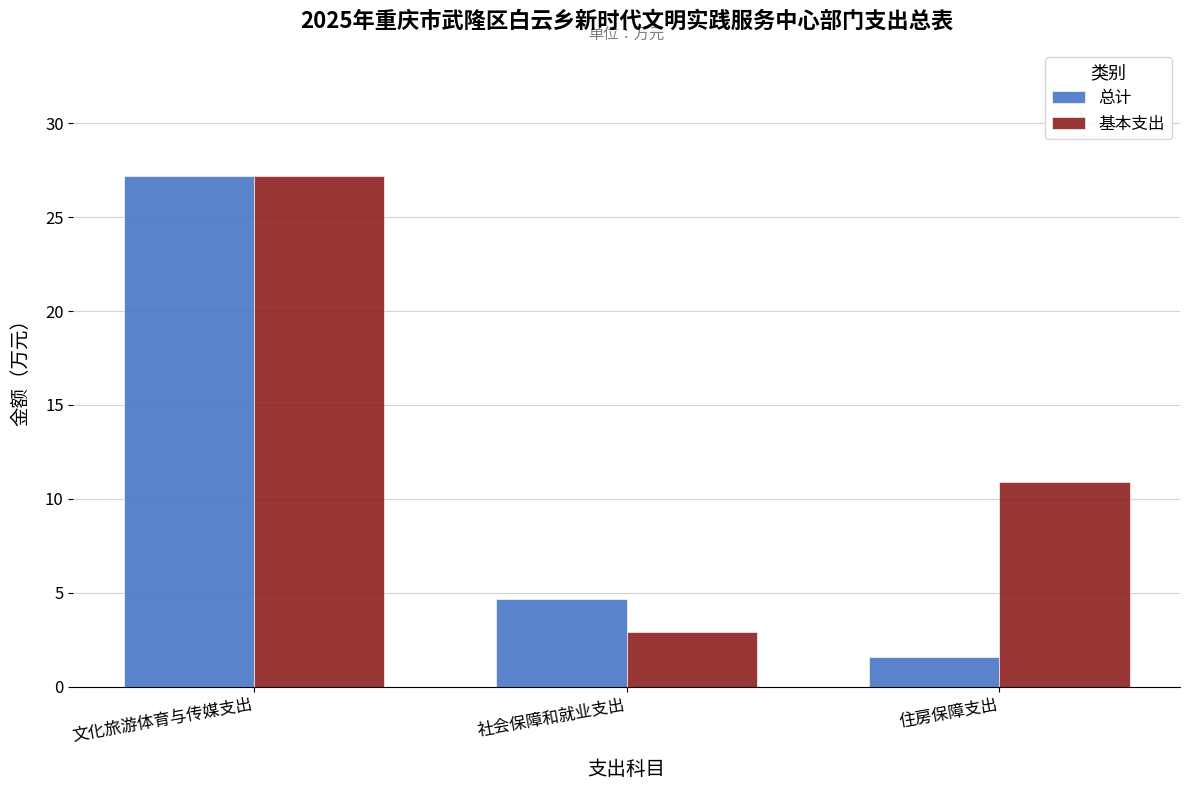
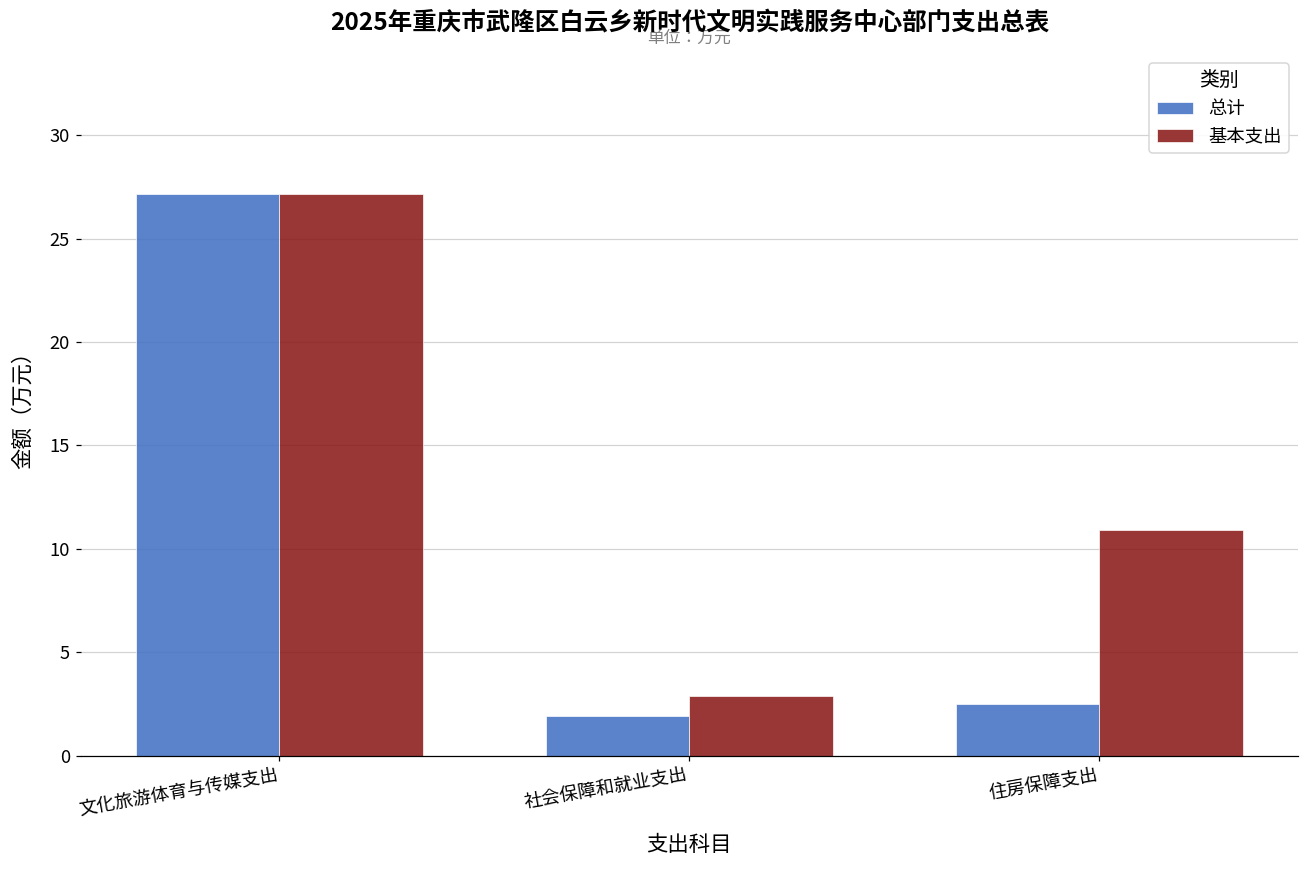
  {
    "总计": {
      "文化旅游体育与传媒支出": 27.2,
-     "社会保障和就业支出": 4.7,
-     "住房保障支出": 1.6
+     "社会保障和就业支出": 1.9,
+     "住房保障支出": 2.5
    },
    "基本支出": {
      "文化旅游体育与传媒支出": 27.2,
      "社会保障和就业支出": 2.9,
      "住房保障支出": 10.9
    }
  }
